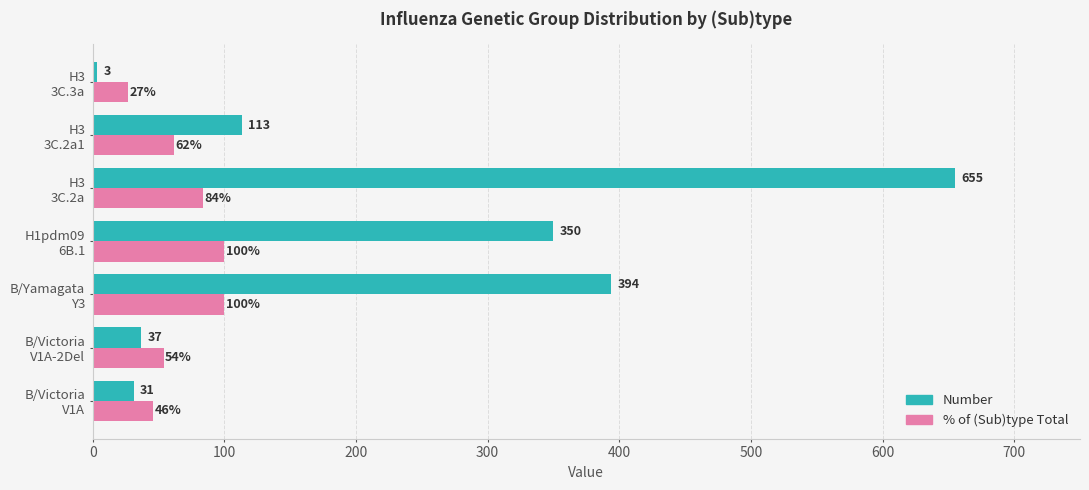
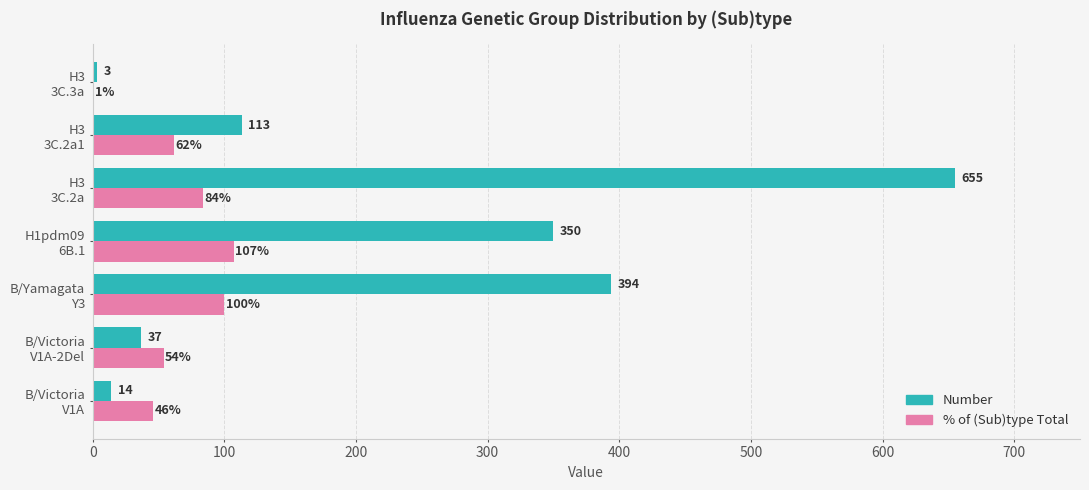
  {
    "Number": {
      "H3 3C.3a": "3",
      "H3 3C.2a1": "113",
      "H3 3C.2a": "655",
      "H1pdm09 6B.1": "350",
      "B/Yamagata Y3": "394",
      "B/Victoria V1A-2Del": "37",
-     "B/Victoria V1A": "31"
+     "B/Victoria V1A": "14"
    },
    "% of (Sub)type Total": {
-     "H3 3C.3a": "27%",
+     "H3 3C.3a": "1%",
      "H3 3C.2a1": "62%",
      "H3 3C.2a": "84%",
-     "H1pdm09 6B.1": "100%",
+     "H1pdm09 6B.1": "107%",
      "B/Yamagata Y3": "100%",
      "B/Victoria V1A-2Del": "54%",
      "B/Victoria V1A": "46%"
    }
  }
